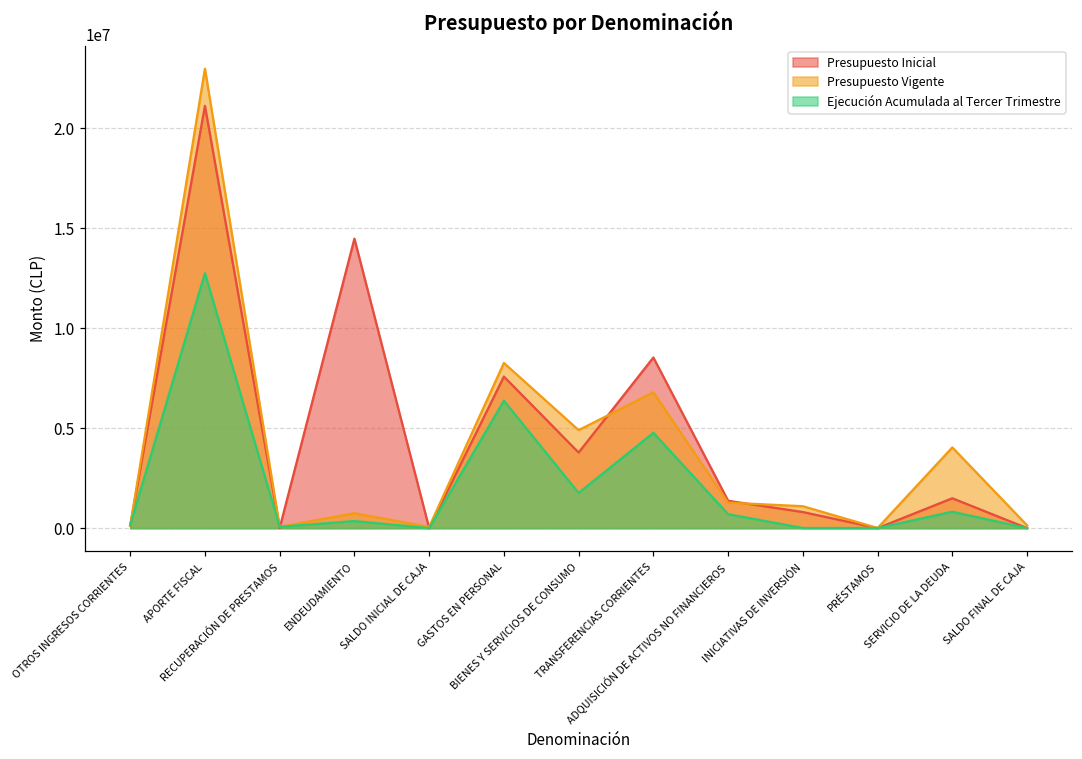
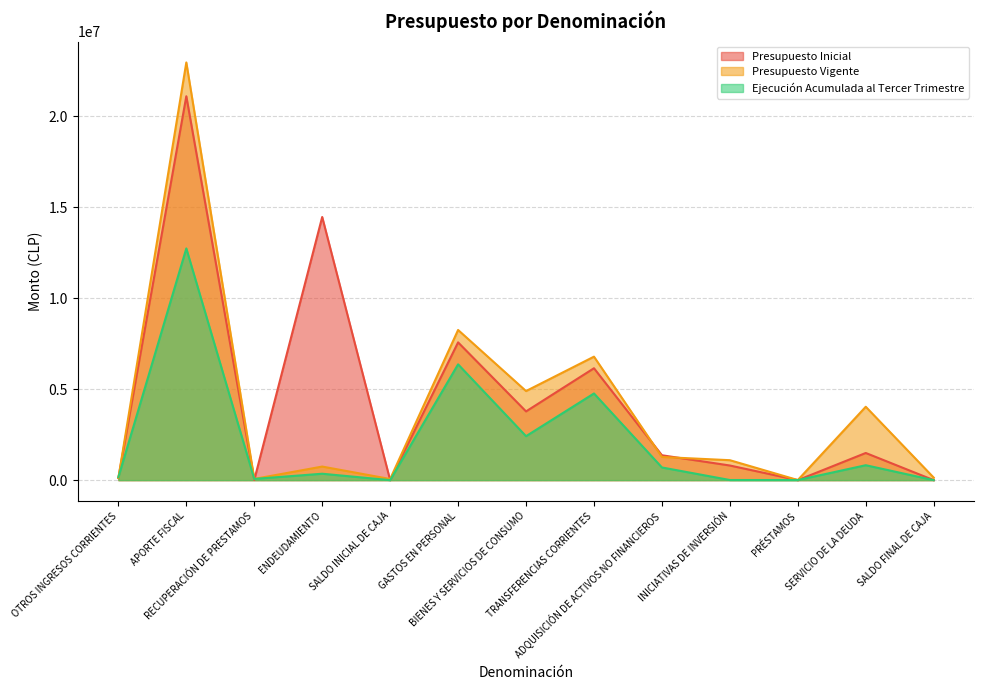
  {
    "Presupuesto Inicial": {
      "APORTE FISCAL": 21100000,
      "ENDEUDAMIENTO": 14500000,
      "GASTOS EN PERSONAL": 7600000,
      "BIENES Y SERVICIOS DE CONSUMO": 3800000,
-     "TRANSFERENCIAS CORRIENTES": 8500000,
+     "TRANSFERENCIAS CORRIENTES": 6200000,
      "INICIATIVAS DE INVERSIÓN": 800000,
      "SERVICIO DE LA DEUDA": 1500000
    },
    "Presupuesto Vigente": {
      "APORTE FISCAL": 23000000,
      "ENDEUDAMIENTO": 700000,
      "GASTOS EN PERSONAL": 8300000,
      "BIENES Y SERVICIOS DE CONSUMO": 4900000,
      "TRANSFERENCIAS CORRIENTES": 6800000,
      "INICIATIVAS DE INVERSIÓN": 1100000,
      "SERVICIO DE LA DEUDA": 4000000
    },
    "Ejecución Acumulada al Tercer Trimestre": {
      "APORTE FISCAL": 12700000,
      "ENDEUDAMIENTO": 400000,
      "GASTOS EN PERSONAL": 6400000,
-     "BIENES Y SERVICIOS DE CONSUMO": 1800000,
+     "BIENES Y SERVICIOS DE CONSUMO": 2400000,
      "TRANSFERENCIAS CORRIENTES": 4800000,
      "ADQUISICIÓN DE ACTIVOS NO FINANCIEROS": 700000,
      "INICIATIVAS DE INVERSIÓN": 0,
      "SERVICIO DE LA DEUDA": 800000
    }
  }
